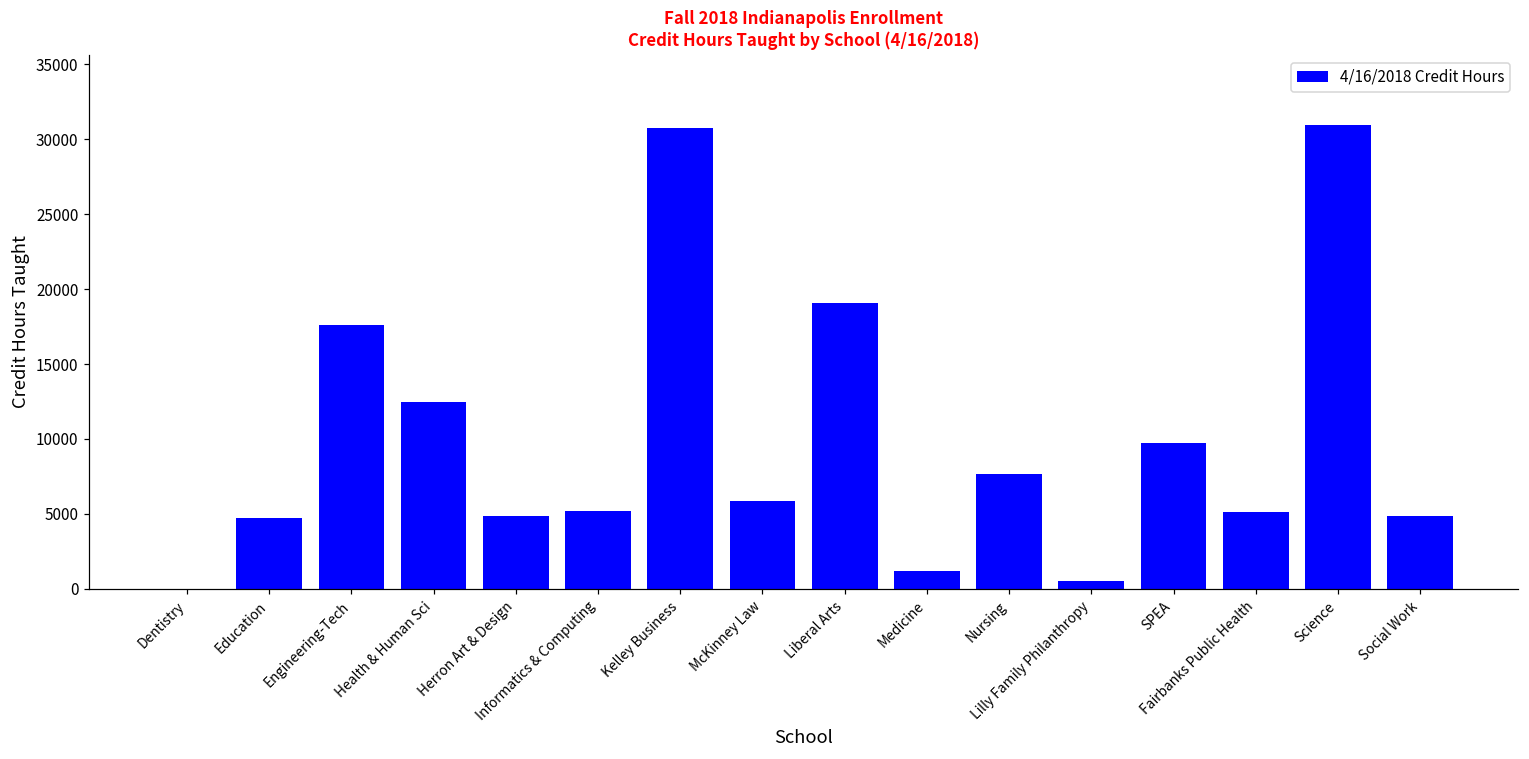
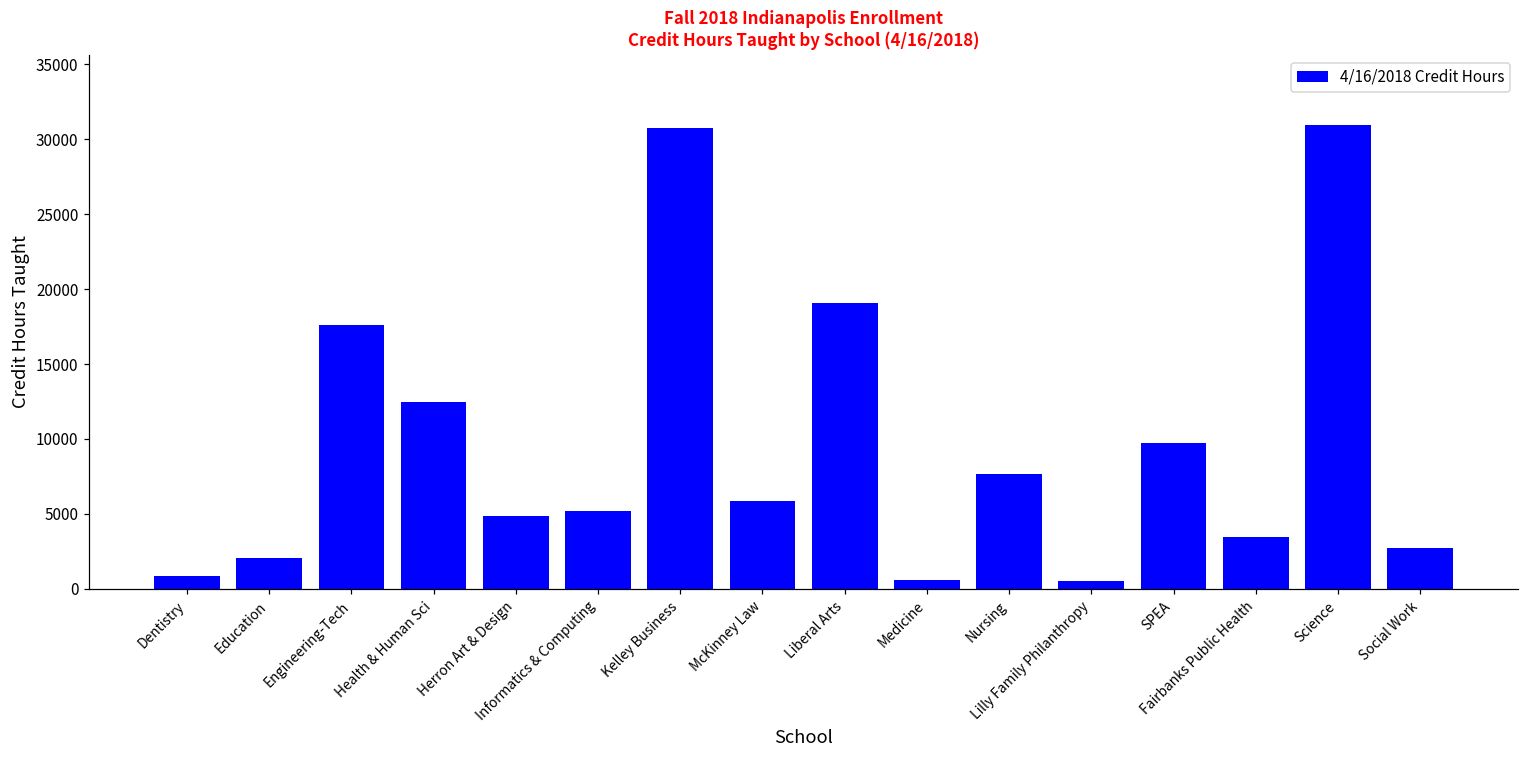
  {
-   "Dentistry": 0,
-   "Education": 4800,
+   "Dentistry": 900,
+   "Education": 2100,
    "Engineering-Tech": 17600,
    "Health & Human Sci": 12500,
    "Herron Art & Design": 4900,
    "Informatics & Computing": 5200,
    "Kelley Business": 30700,
    "McKinney Law": 5900,
    "Liberal Arts": 19000,
-   "Medicine": 1200,
+   "Medicine": 600,
    "Nursing": 7700,
    "Lilly Family Philanthropy": 500,
    "SPEA": 9700,
-   "Fairbanks Public Health": 5100,
+   "Fairbanks Public Health": 3400,
    "Science": 31000,
-   "Social Work": 4900
+   "Social Work": 2700
  }
